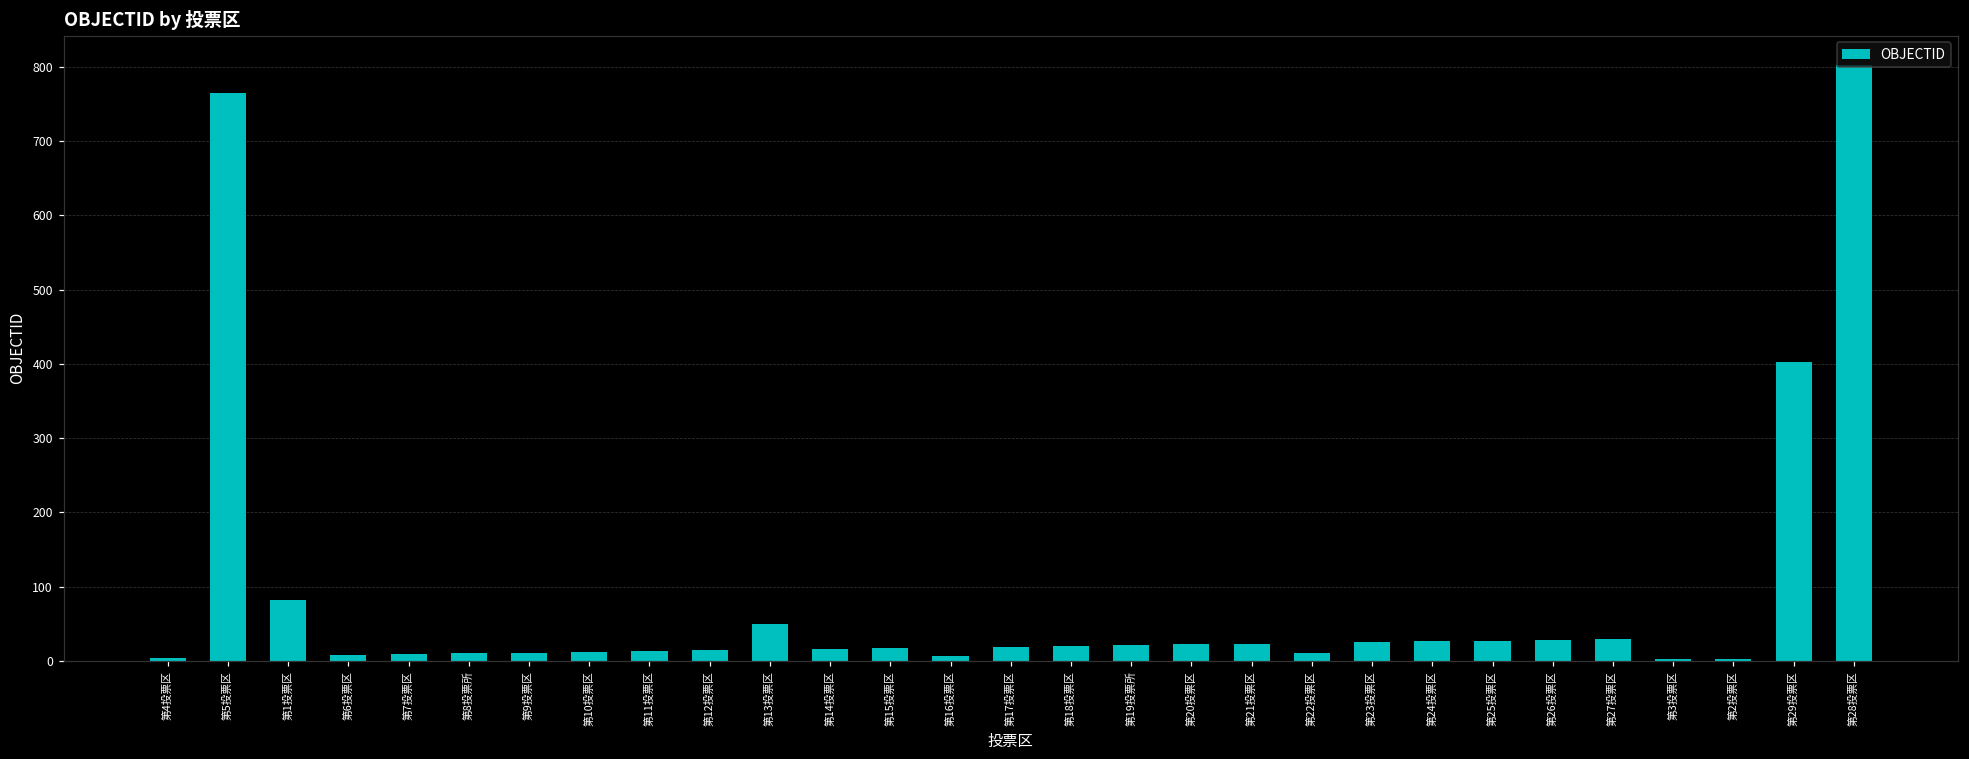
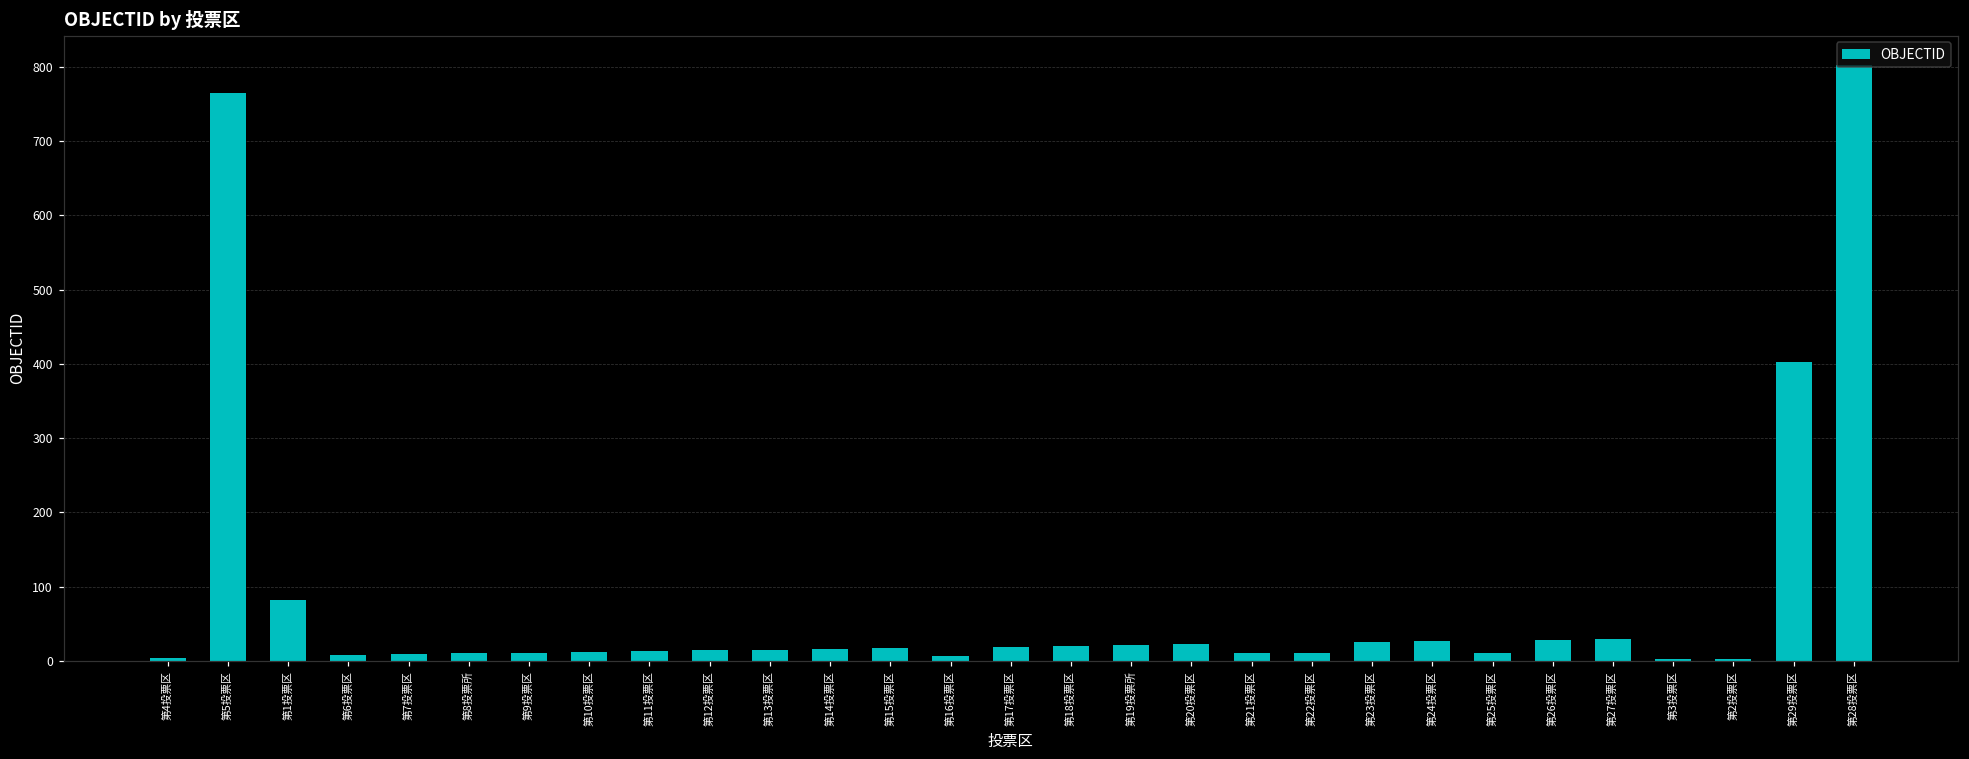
  {
    "第4投票区": 0,
    "第5投票区": 770,
    "第1投票区": 80,
    "第6投票区": 10,
    "第7投票区": 10,
    "第8投票所": 10,
    "第9投票区": 10,
    "第10投票区": 10,
    "第11投票区": 10,
    "第12投票区": 10,
-   "第13投票区": 50,
+   "第13投票区": 20,
    "第14投票区": 20,
    "第15投票区": 20,
    "第16投票区": 10,
    "第17投票区": 20,
    "第18投票区": 20,
    "第19投票所": 20,
    "第20投票区": 20,
-   "第21投票区": 20,
+   "第21投票区": 10,
    "第22投票区": 10,
    "第23投票区": 30,
    "第24投票区": 30,
-   "第25投票区": 30,
+   "第25投票区": 10,
    "第26投票区": 30,
    "第27投票区": 30,
    "第29投票区": 400
  }
